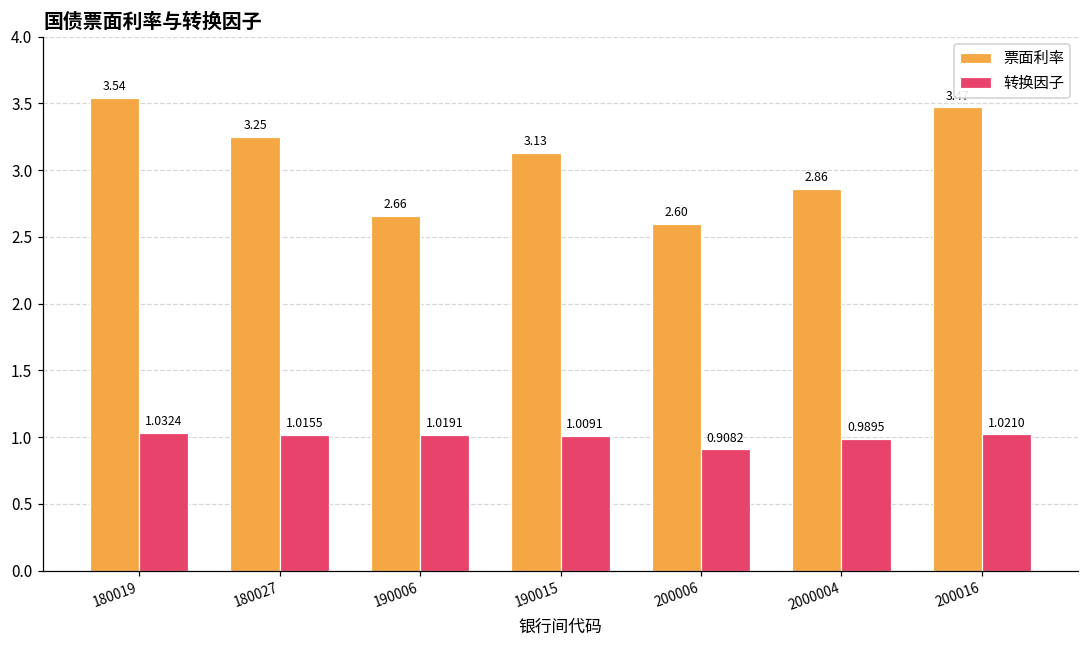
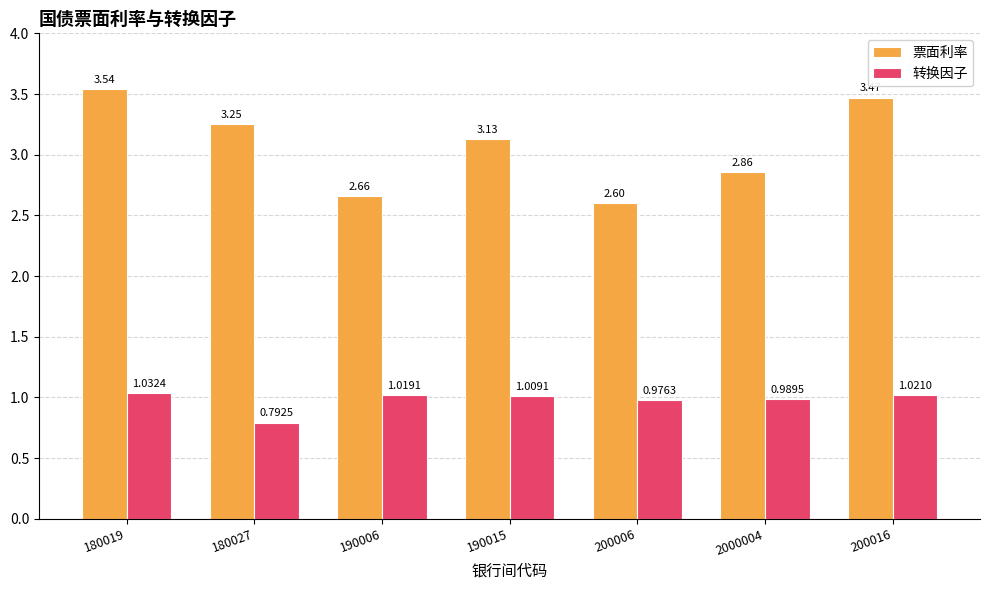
  {
    "票面利率": {
      "180019": 3.54,
      "180027": 3.25,
      "190006": 2.66,
      "190015": 3.13,
      "200006": 2.60,
      "2000004": 2.86
    },
    "转换因子": {
      "180019": 1.0324,
-     "180027": 1.0155,
+     "180027": 0.7925,
      "190006": 1.0191,
      "190015": 1.0091,
-     "200006": 0.9082,
+     "200006": 0.9763,
      "2000004": 0.9895,
      "200016": 1.0210
    }
  }
